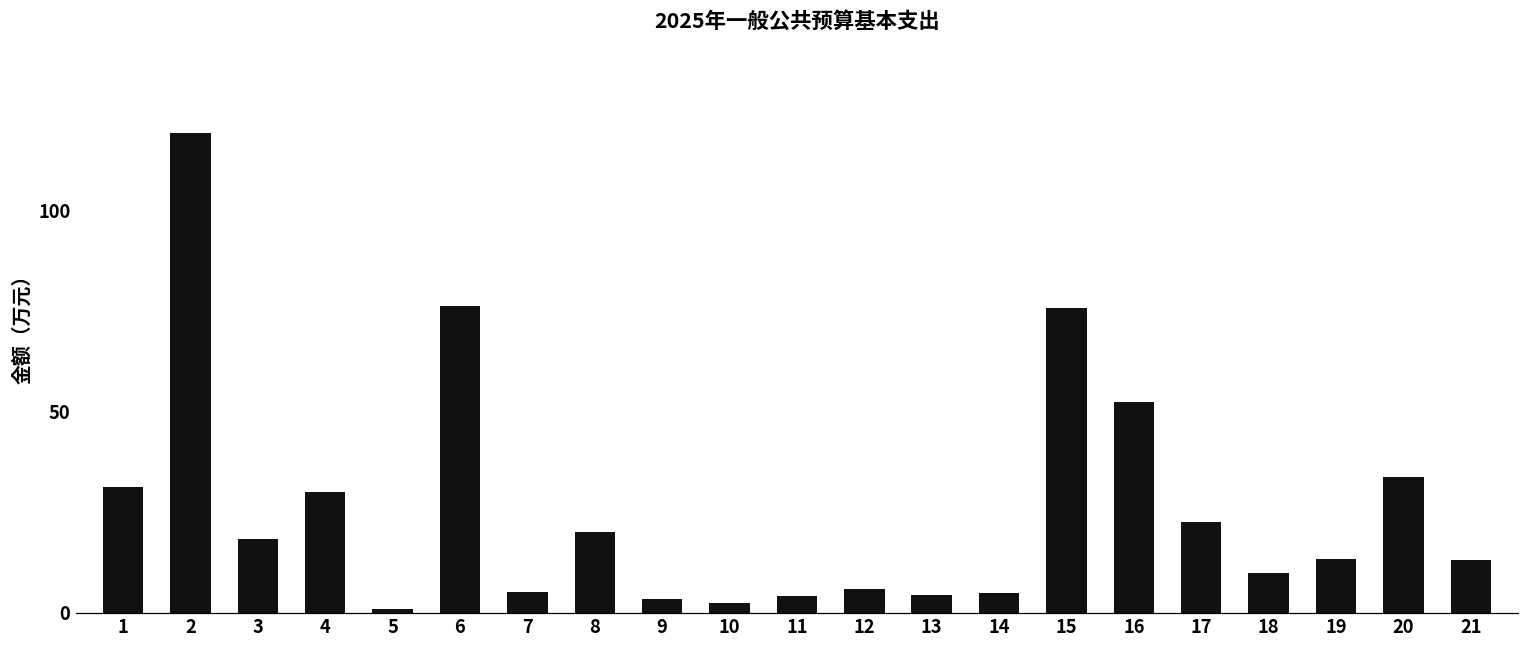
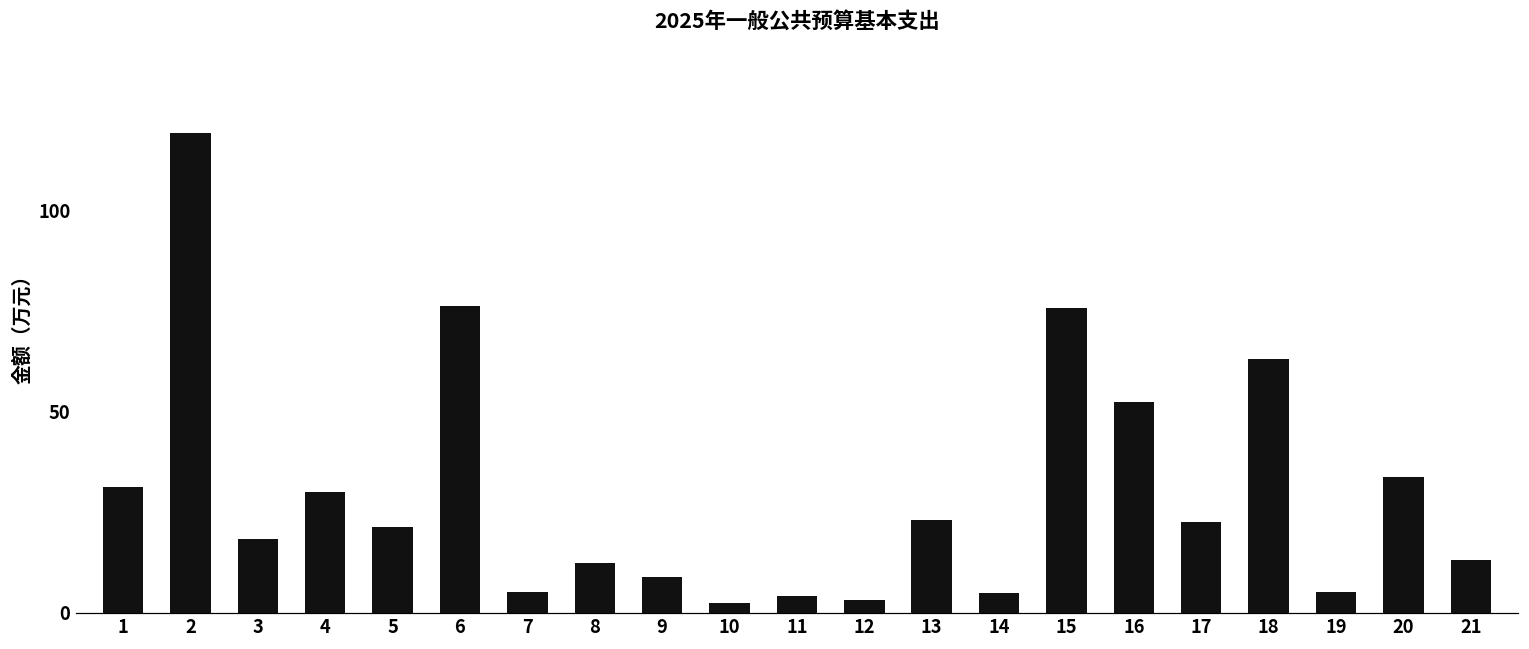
  {
    "1": 31,
    "2": 119,
    "3": 18,
    "4": 30,
-   "5": 1,
+   "5": 21,
    "6": 76,
    "7": 5,
-   "8": 20,
-   "9": 3,
+   "8": 12,
+   "9": 9,
    "10": 3,
    "11": 4,
-   "12": 6,
-   "13": 5,
+   "12": 3,
+   "13": 23,
    "14": 5,
    "15": 76,
    "16": 53,
    "17": 23,
-   "18": 10,
-   "19": 13,
+   "18": 63,
+   "19": 5,
    "20": 34,
    "21": 13
  }
